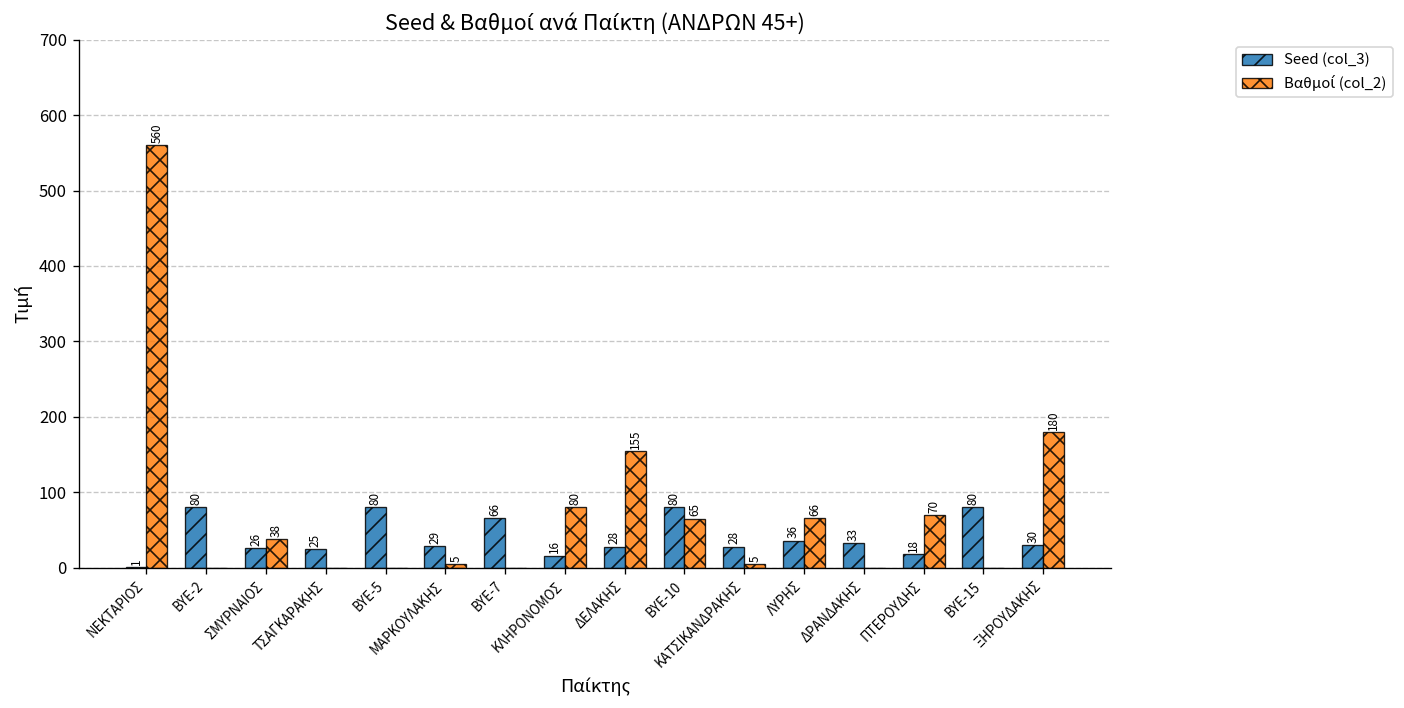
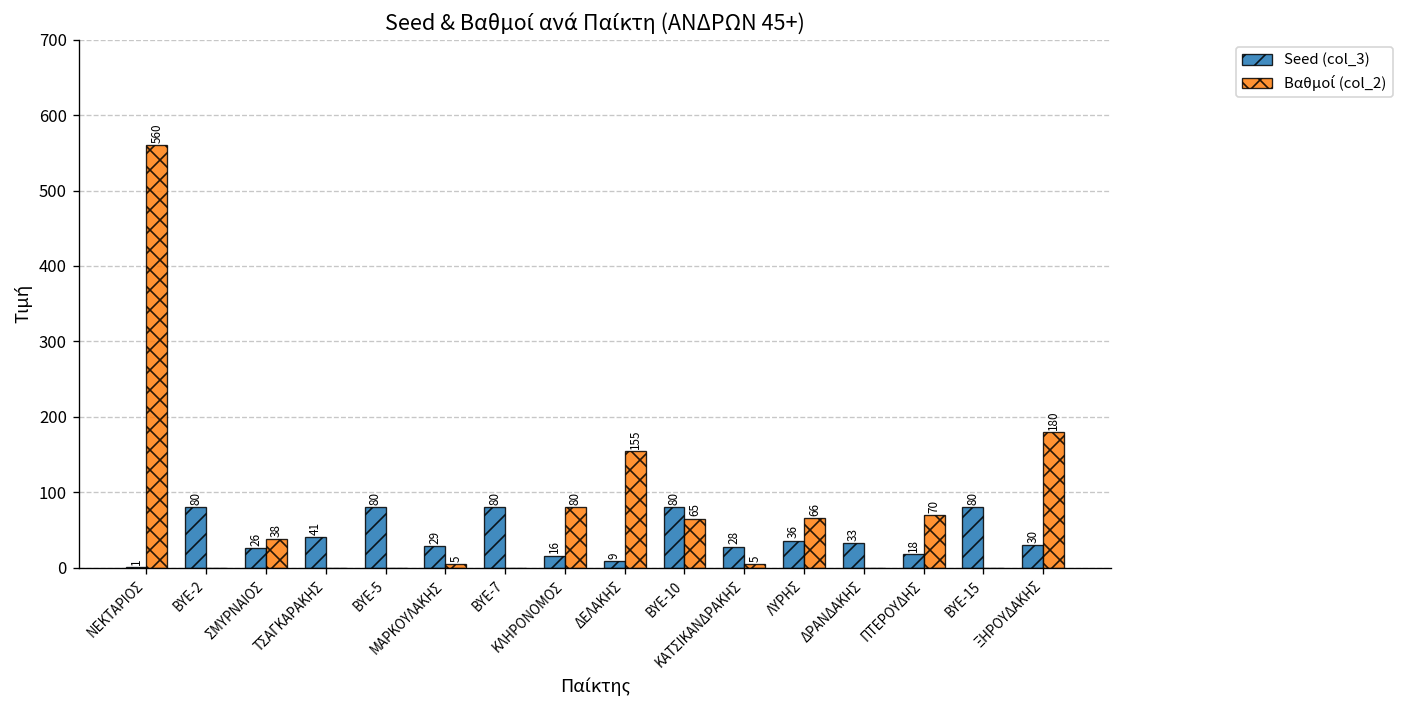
  {
    "Seed (col_3)": {
      "ΝΕΚΤΑΡΙΟΣ": 1,
      "BYE-2": 80,
      "ΣΜΥΡΝΑΙΟΣ": 26,
-     "ΤΣΑΓΚΑΡΑΚΗΣ": 25,
+     "ΤΣΑΓΚΑΡΑΚΗΣ": 41,
      "BYE-5": 80,
      "ΜΑΡΚΟΥΛΑΚΗΣ": 29,
-     "BYE-7": 66,
+     "BYE-7": 80,
      "ΚΛΗΡΟΝΟΜΟΣ": 16,
-     "ΔΕΛΑΚΗΣ": 28,
+     "ΔΕΛΑΚΗΣ": 9,
      "BYE-10": 80,
      "ΚΑΤΣΙΚΑΝΔΡΑΚΗΣ": 28,
      "ΛΥΡΗΣ": 36,
      "ΔΡΑΝΔΑΚΗΣ": 33,
      "ΠΤΕΡΟΥΔΗΣ": 18,
      "BYE-15": 80,
      "ΞΗΡΟΥΔΑΚΗΣ": 30
    },
    "Βαθμοί (col_2)": {
      "ΝΕΚΤΑΡΙΟΣ": 560,
      "ΣΜΥΡΝΑΙΟΣ": 38,
      "ΜΑΡΚΟΥΛΑΚΗΣ": 5,
      "ΚΛΗΡΟΝΟΜΟΣ": 80,
      "ΔΕΛΑΚΗΣ": 155,
      "BYE-10": 65,
      "ΚΑΤΣΙΚΑΝΔΡΑΚΗΣ": 5,
      "ΛΥΡΗΣ": 66,
      "ΠΤΕΡΟΥΔΗΣ": 70,
      "ΞΗΡΟΥΔΑΚΗΣ": 180
    }
  }
